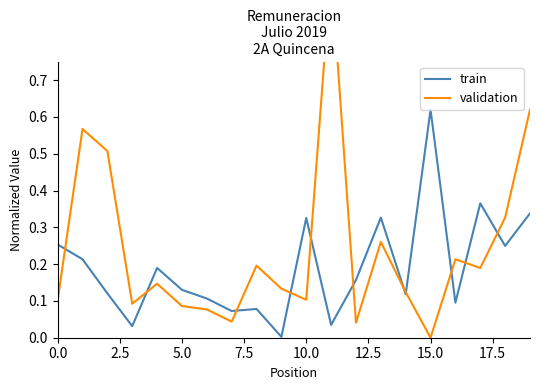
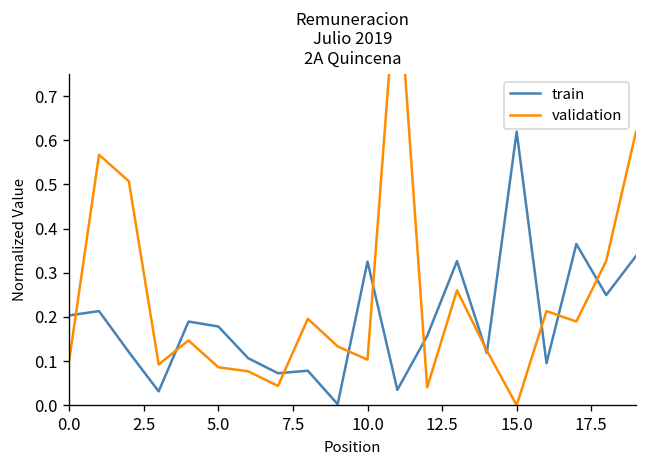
  {
    "train": {
-     "0.0": 0.25,
-     "5.0": 0.13,
+     "0.0": 0.20,
+     "5.0": 0.18,
      "10.0": 0.33
    },
    "validation": {
      "0.0": 0.10,
      "5.0": 0.09,
      "10.0": 0.10,
      "15.0": 0.00
    }
  }
